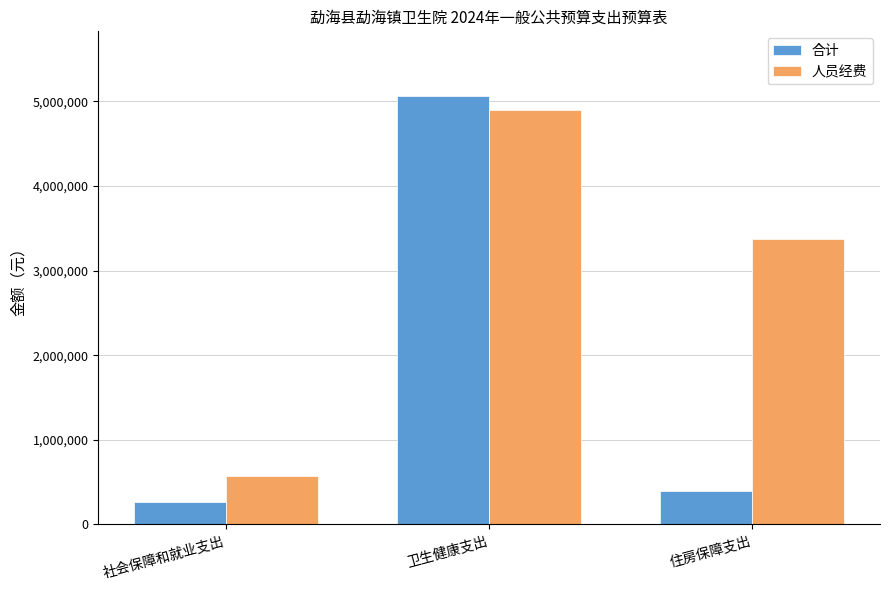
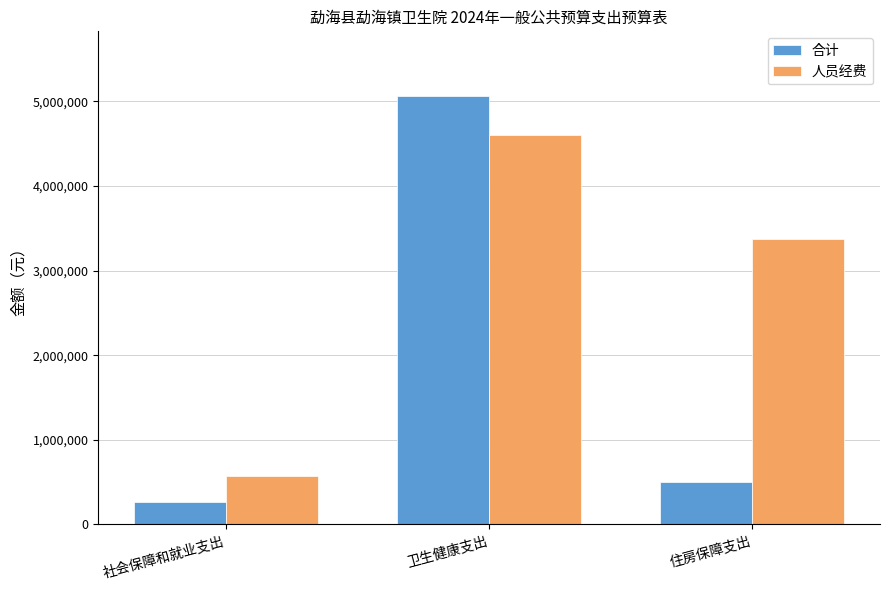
  {
    "合计": {
      "社会保障和就业支出": "300,000",
      "卫生健康支出": "5,100,000",
-     "住房保障支出": "400,000"
+     "住房保障支出": "500,000"
    },
    "人员经费": {
      "社会保障和就业支出": "600,000",
-     "卫生健康支出": "4,900,000",
+     "卫生健康支出": "4,600,000",
      "住房保障支出": "3,400,000"
    }
  }
